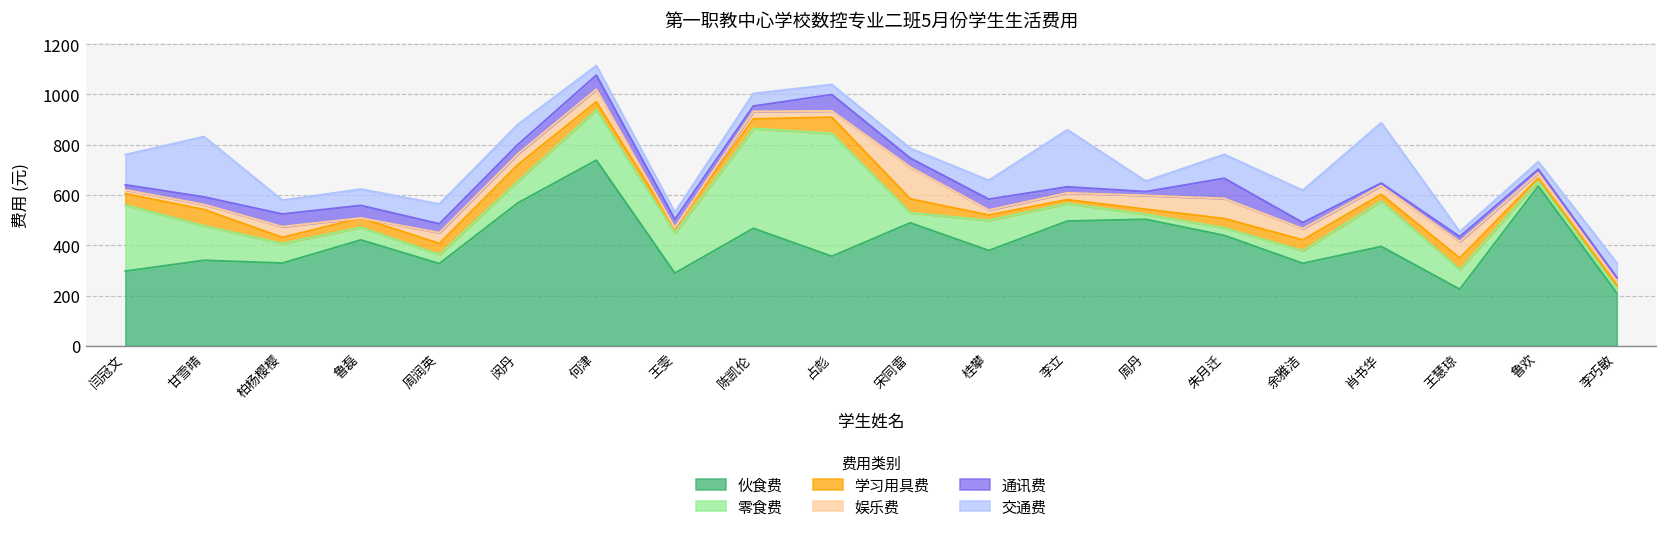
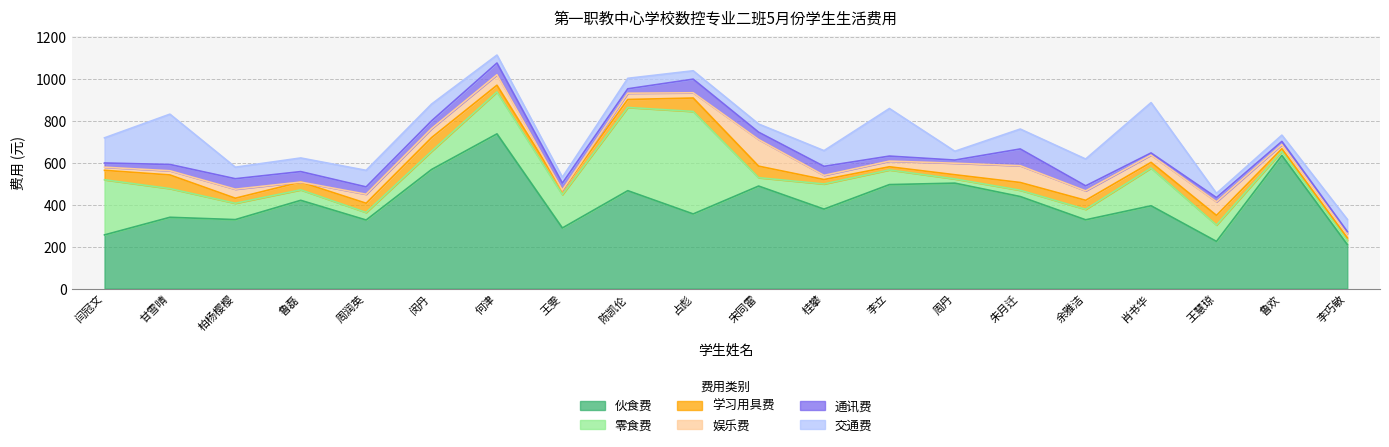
  {
    "伙食费": {
-     "闫冠文": 300,
+     "闫冠文": 260,
      "甘雪晴": 340,
      "柏杨樱樱": 330,
      "鲁磊": 420,
      "周润英": 330,
      "闵丹": 570,
      "何津": 740,
      "王雯": 290,
      "陈凯伦": 470,
      "占彪": 360,
      "宋同雷": 490,
      "桂攀": 380,
      "李立": 500,
      "周丹": 500,
      "朱月迁": 440,
      "余雅洁": 330,
      "肖书华": 400,
      "王慧琼": 230,
      "鲁欢": 640,
      "李巧敏": 210
    },
    "零食费": {
      "闫冠文": 260,
      "甘雪晴": 140,
      "柏杨樱樱": 80,
      "鲁磊": 50,
      "周润英": 40,
      "闵丹": 90,
      "何津": 200,
      "王雯": 160,
      "陈凯伦": 400,
      "占彪": 490,
      "宋同雷": 40,
      "桂攀": 120,
      "李立": 70,
      "周丹": 20,
      "朱月迁": 30,
      "余雅洁": 50,
      "肖书华": 180,
      "王慧琼": 80,
      "鲁欢": 20
    },
    "学习用具费": {
      "闫冠文": 50,
      "甘雪晴": 70,
      "柏杨樱樱": 20,
      "周润英": 40,
      "闵丹": 70,
      "何津": 30,
      "陈凯伦": 40,
      "占彪": 60,
      "宋同雷": 60,
      "桂攀": 20,
      "李立": 20,
      "周丹": 20,
      "朱月迁": 40,
      "余雅洁": 40,
      "肖书华": 30,
      "王慧琼": 50,
      "鲁欢": 10
    },
    "娱乐费": {
      "闫冠文": 20,
      "甘雪晴": 20,
      "柏杨樱樱": 40,
      "周润英": 40,
      "闵丹": 40,
      "何津": 50,
      "陈凯伦": 30,
      "占彪": 30,
      "宋同雷": 130,
      "桂攀": 20,
      "李立": 30,
      "周丹": 60,
      "朱月迁": 80,
      "余雅洁": 50,
      "王慧琼": 70,
      "鲁欢": 20
    },
    "通讯费": {
      "闫冠文": 20,
      "甘雪晴": 30,
      "柏杨樱樱": 50,
      "鲁磊": 50,
      "周润英": 40,
      "闵丹": 40,
      "何津": 60,
      "王雯": 30,
      "陈凯伦": 20,
      "占彪": 70,
      "宋同雷": 40,
      "桂攀": 40,
      "李立": 20,
      "周丹": 20,
      "朱月迁": 80,
      "余雅洁": 20,
      "王慧琼": 20,
      "鲁欢": 20
    },
    "交通费": {
      "闫冠文": 120,
      "甘雪晴": 240,
      "柏杨樱樱": 60,
      "鲁磊": 70,
      "周润英": 80,
      "闵丹": 80,
      "何津": 40,
      "王雯": 30,
      "陈凯伦": 50,
      "占彪": 40,
      "宋同雷": 40,
      "桂攀": 80,
      "李立": 230,
      "周丹": 40,
      "朱月迁": 100,
      "余雅洁": 130,
      "肖书华": 240,
      "王慧琼": 20,
      "鲁欢": 30,
      "李巧敏": 60
    }
  }
